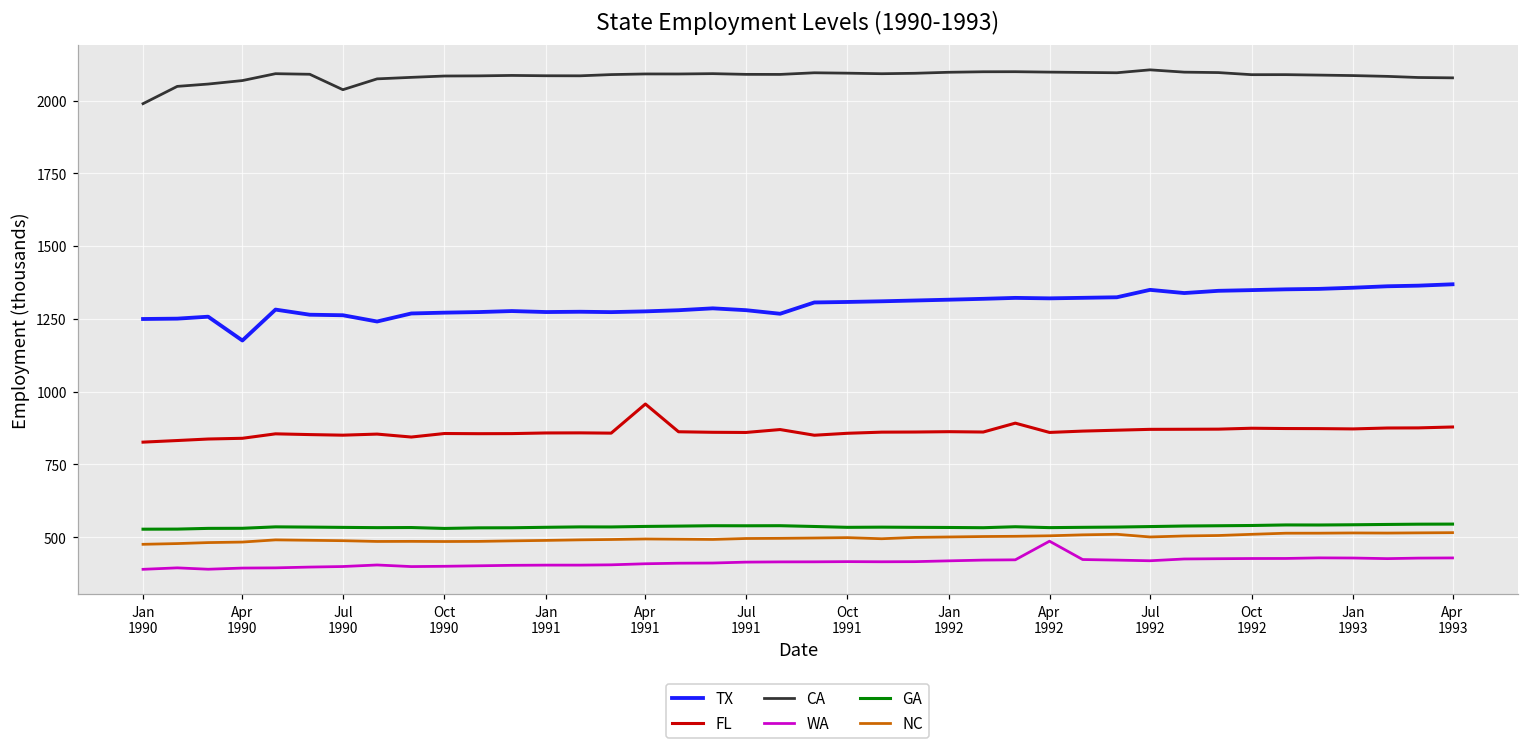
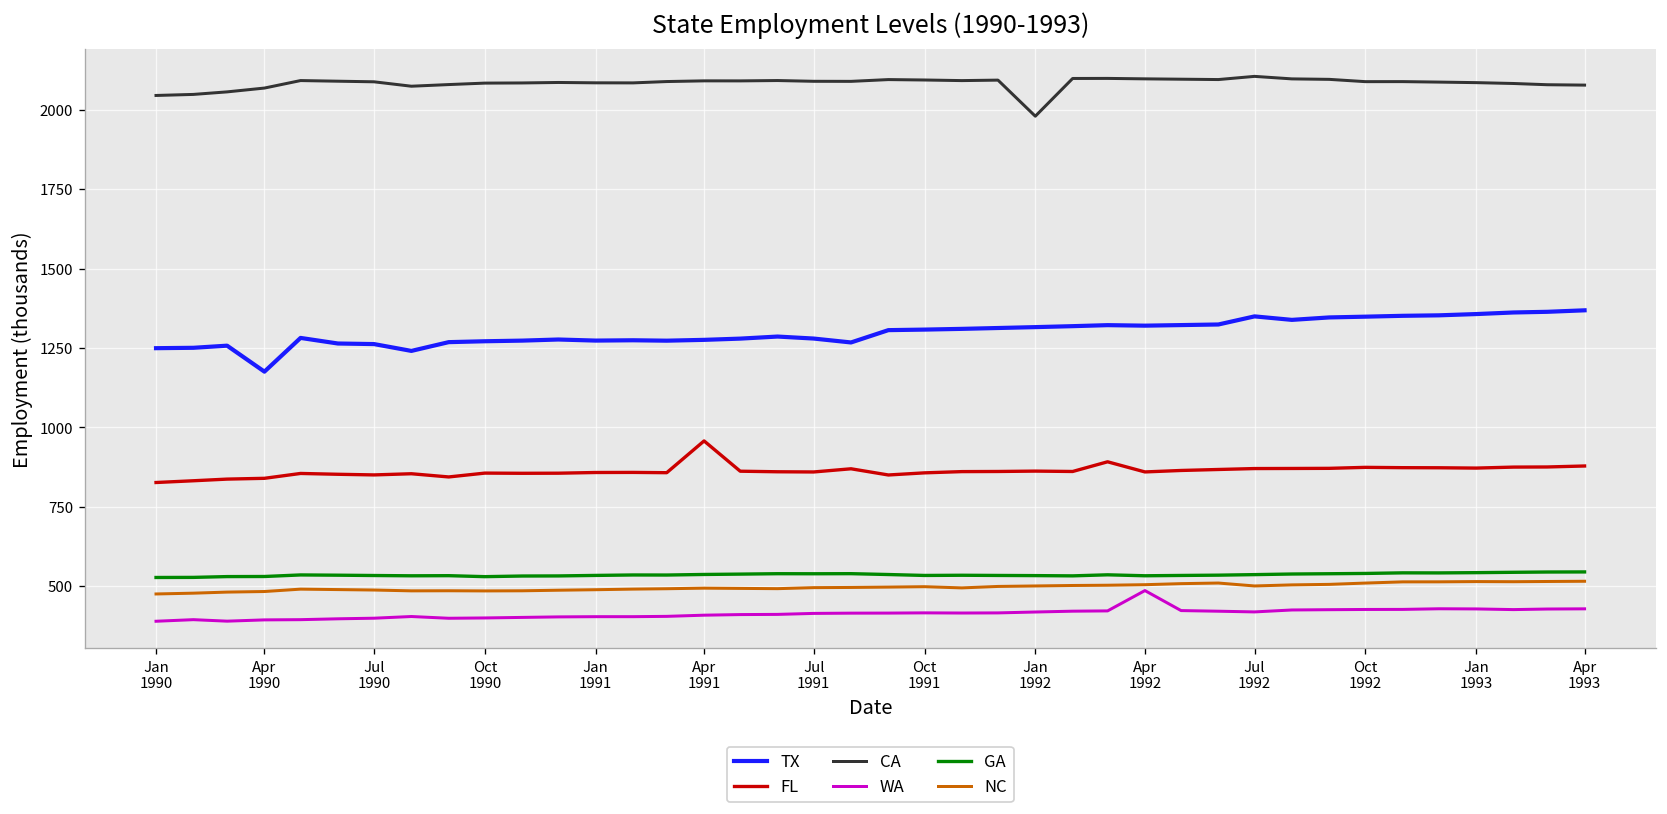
  {
    "TX": {
      "Jan 1990": 1250,
      "Apr 1990": 1180,
      "Jul 1990": 1260,
      "Oct 1990": 1270,
      "Jan 1991": 1270,
      "Apr 1991": 1280,
      "Jul 1991": 1280,
      "Oct 1991": 1310,
      "Jan 1992": 1320,
      "Apr 1992": 1320,
      "Jul 1992": 1350,
      "Oct 1992": 1350,
      "Jan 1993": 1360,
      "Apr 1993": 1370
    },
    "FL": {
      "Jan 1990": 830,
      "Apr 1990": 840,
      "Jul 1990": 850,
      "Oct 1990": 860,
      "Jan 1991": 860,
      "Apr 1991": 960,
      "Jul 1991": 860,
      "Oct 1991": 860,
      "Jan 1992": 860,
      "Apr 1992": 860,
      "Jul 1992": 870,
      "Oct 1992": 870,
      "Jan 1993": 870,
      "Apr 1993": 880
    },
    "CA": {
-     "Jan 1990": 1990,
+     "Jan 1990": 2050,
      "Apr 1990": 2070,
-     "Jul 1990": 2040,
+     "Jul 1990": 2090,
      "Oct 1990": 2080,
      "Jan 1991": 2090,
      "Apr 1991": 2090,
      "Jul 1991": 2090,
      "Oct 1991": 2090,
-     "Jan 1992": 2100,
+     "Jan 1992": 1980,
      "Apr 1992": 2100,
      "Jul 1992": 2110,
      "Oct 1992": 2090,
      "Jan 1993": 2090,
      "Apr 1993": 2080
    },
    "WA": {
      "Jan 1990": 390,
      "Apr 1990": 390,
      "Jul 1990": 400,
      "Oct 1990": 400,
      "Jan 1991": 400,
      "Apr 1991": 410,
      "Jul 1991": 410,
      "Oct 1991": 420,
      "Jan 1992": 420,
      "Apr 1992": 490,
      "Jul 1992": 420,
      "Oct 1992": 430,
      "Jan 1993": 430,
      "Apr 1993": 430
    },
    "GA": {
      "Jan 1990": 530,
      "Apr 1990": 530,
      "Jul 1990": 530,
      "Oct 1990": 530,
      "Jan 1991": 530,
      "Apr 1991": 540,
      "Jul 1991": 540,
      "Oct 1991": 530,
      "Jan 1992": 530,
      "Apr 1992": 530,
      "Jul 1992": 540,
      "Oct 1992": 540,
      "Jan 1993": 540,
      "Apr 1993": 550
    },
    "NC": {
      "Jan 1990": 480,
      "Apr 1990": 480,
      "Jul 1990": 490,
      "Oct 1990": 490,
      "Jan 1991": 490,
      "Apr 1991": 490,
      "Jul 1991": 500,
      "Oct 1991": 500,
      "Jan 1992": 500,
      "Apr 1992": 510,
      "Jul 1992": 500,
      "Oct 1992": 510,
      "Jan 1993": 510,
      "Apr 1993": 520
    }
  }
